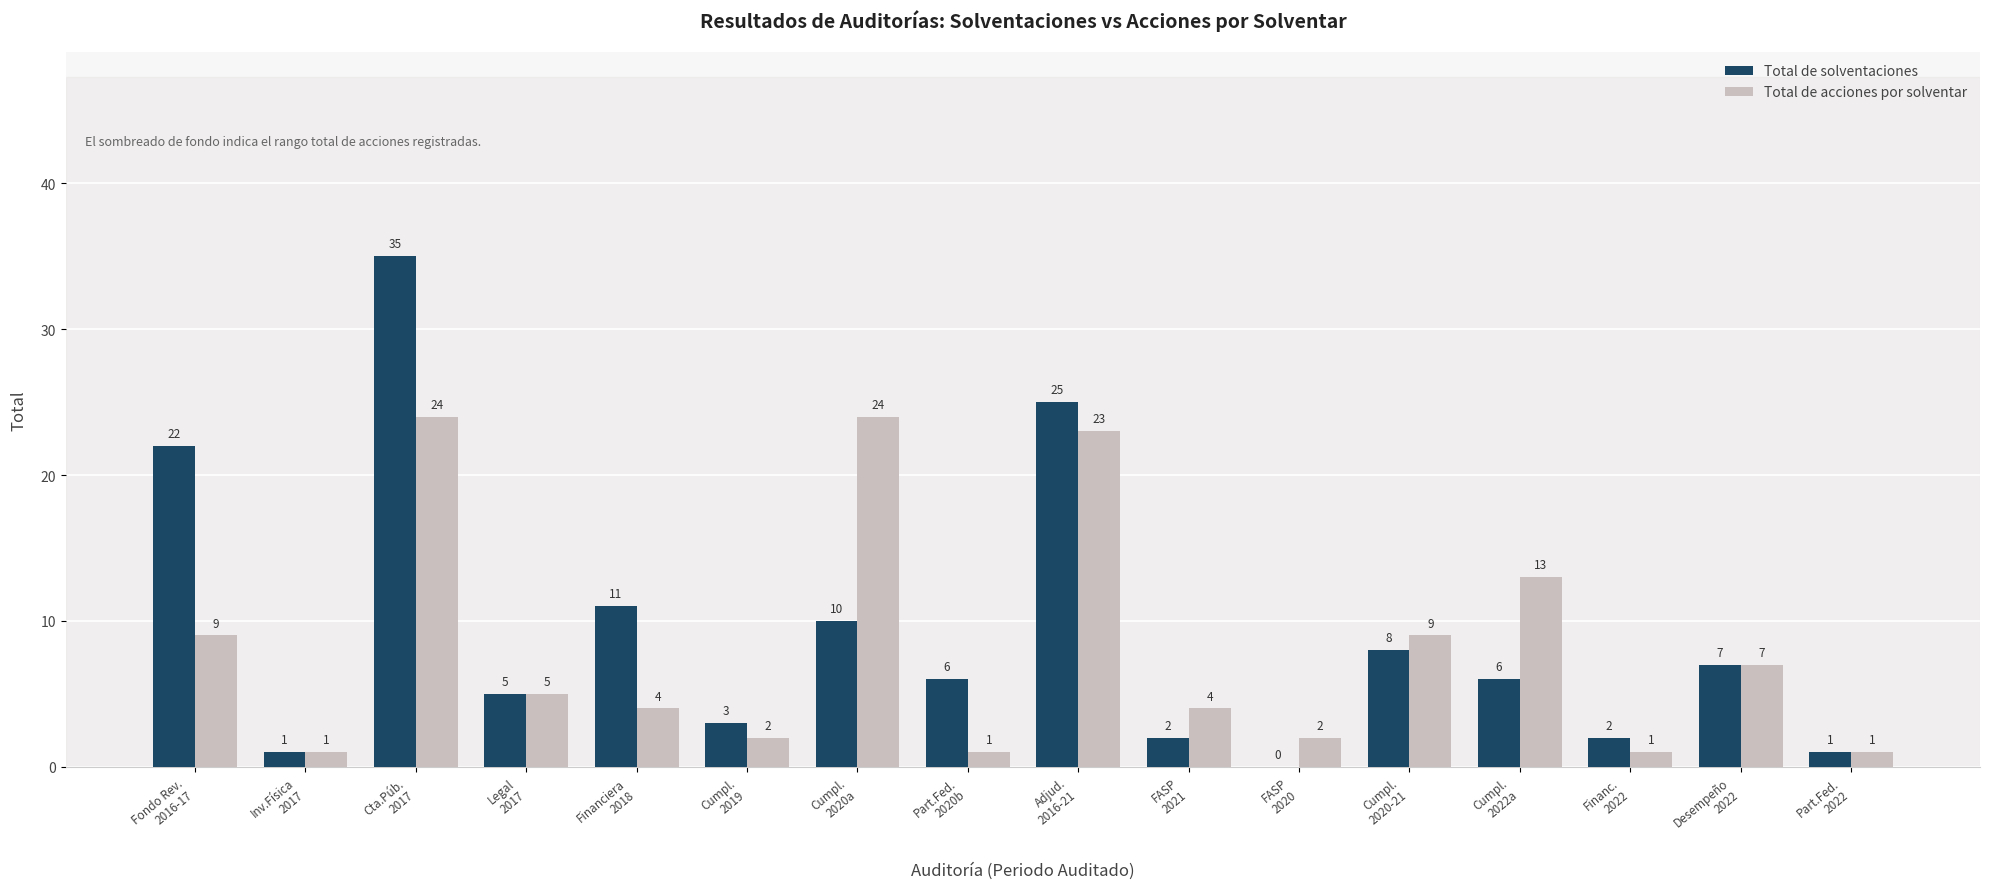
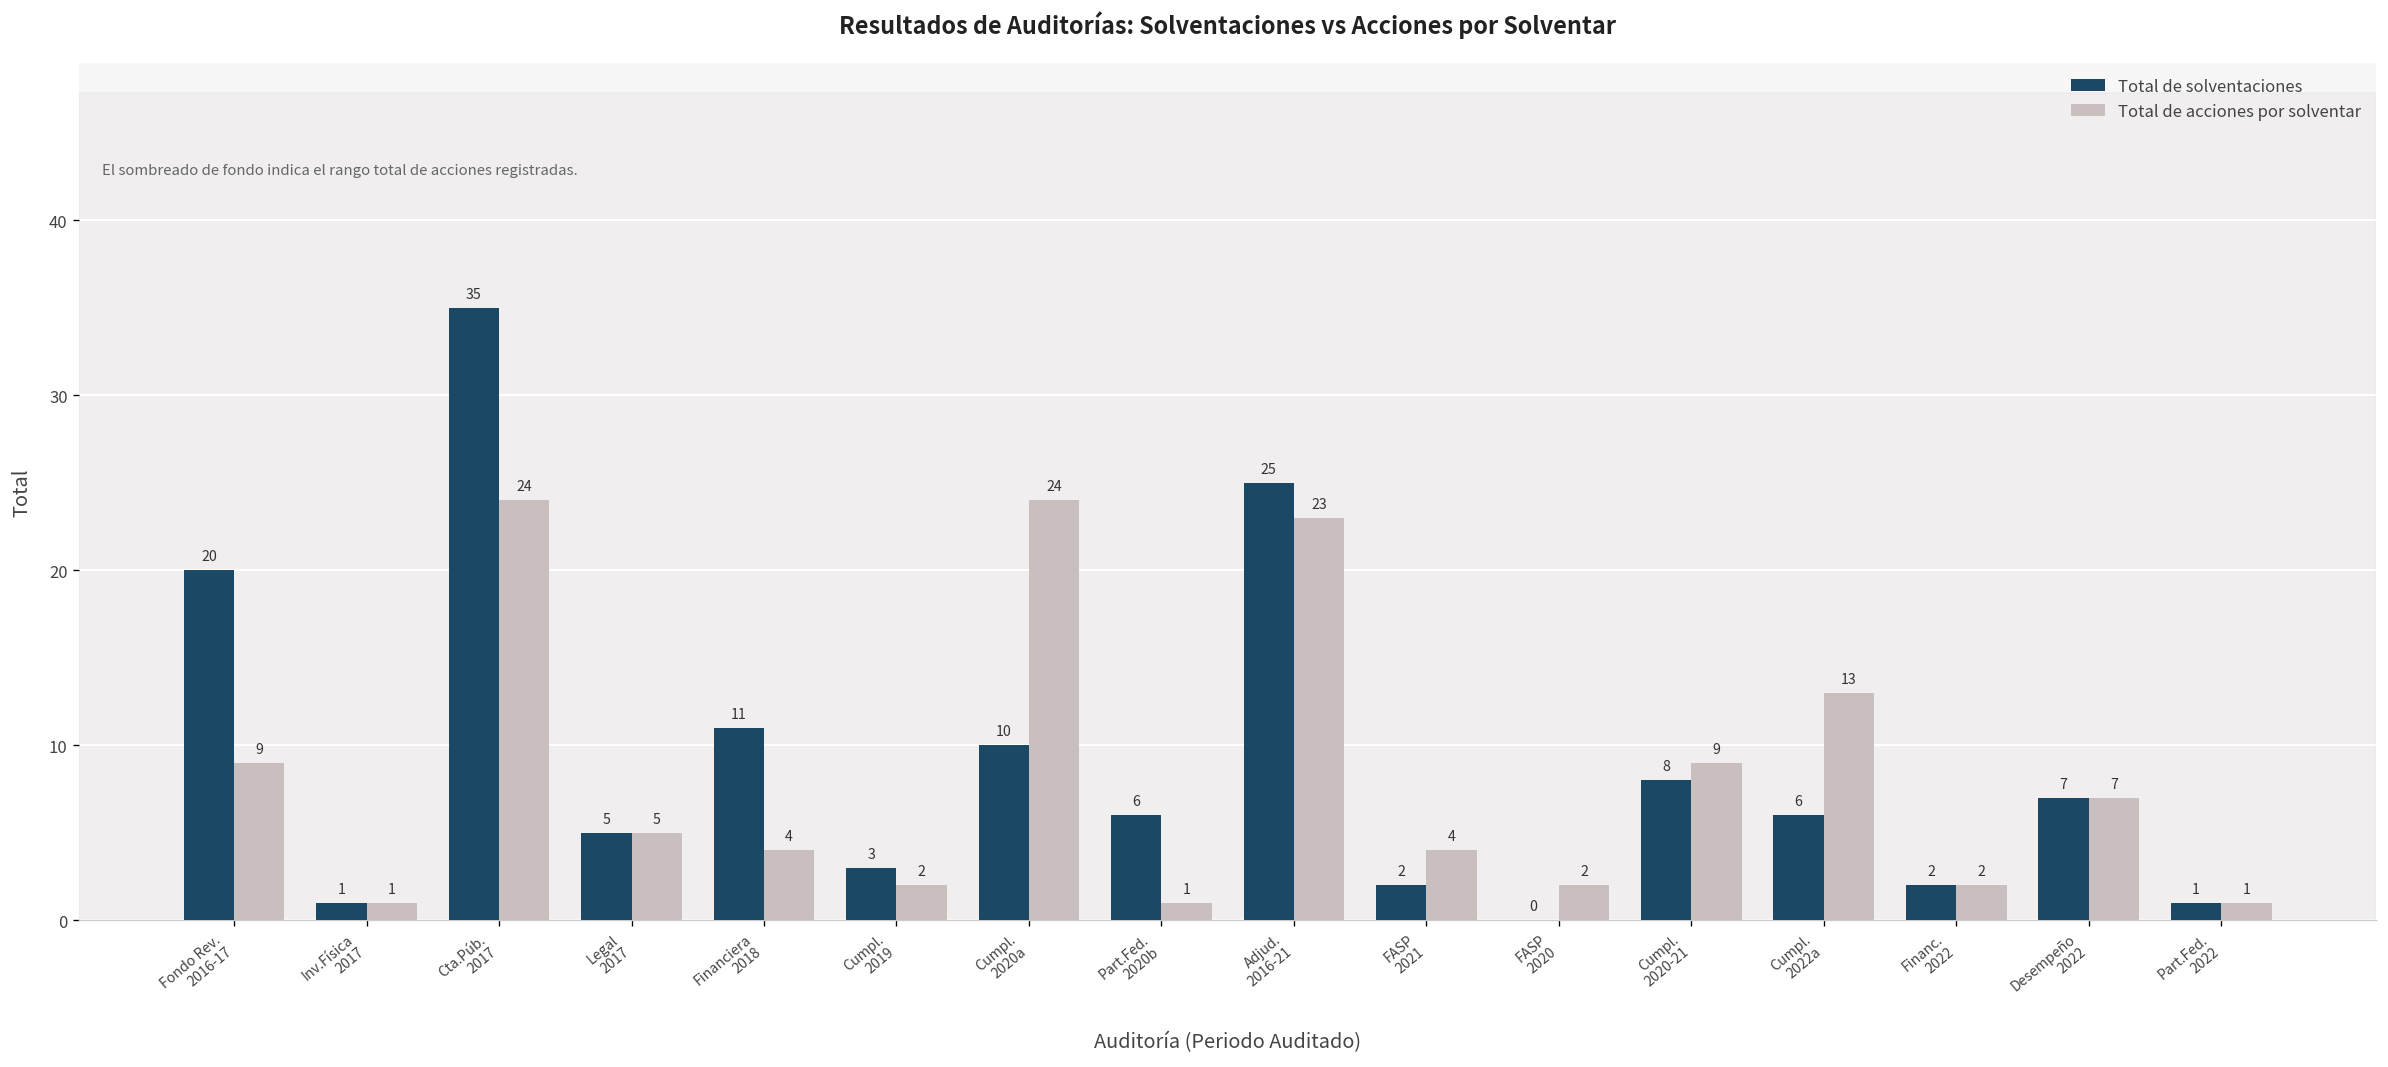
  {
    "Total de solventaciones": {
-     "Fondo Rev. 2016-17": 22,
+     "Fondo Rev. 2016-17": 20,
      "Inv.Física 2017": 1,
      "Cta.Púb. 2017": 35,
      "Legal 2017": 5,
      "Financiera 2018": 11,
      "Cumpl. 2019": 3,
      "Cumpl. 2020a": 10,
      "Part.Fed. 2020b": 6,
      "Adjud. 2016-21": 25,
      "FASP 2021": 2,
      "FASP 2020": 0,
      "Cumpl. 2020-21": 8,
      "Cumpl. 2022a": 6,
      "Financ. 2022": 2,
      "Desempeño 2022": 7,
      "Part.Fed. 2022": 1
    },
    "Total de acciones por solventar": {
      "Fondo Rev. 2016-17": 9,
      "Inv.Física 2017": 1,
      "Cta.Púb. 2017": 24,
      "Legal 2017": 5,
      "Financiera 2018": 4,
      "Cumpl. 2019": 2,
      "Cumpl. 2020a": 24,
      "Part.Fed. 2020b": 1,
      "Adjud. 2016-21": 23,
      "FASP 2021": 4,
      "FASP 2020": 2,
      "Cumpl. 2020-21": 9,
      "Cumpl. 2022a": 13,
-     "Financ. 2022": 1,
+     "Financ. 2022": 2,
      "Desempeño 2022": 7,
      "Part.Fed. 2022": 1
    }
  }
